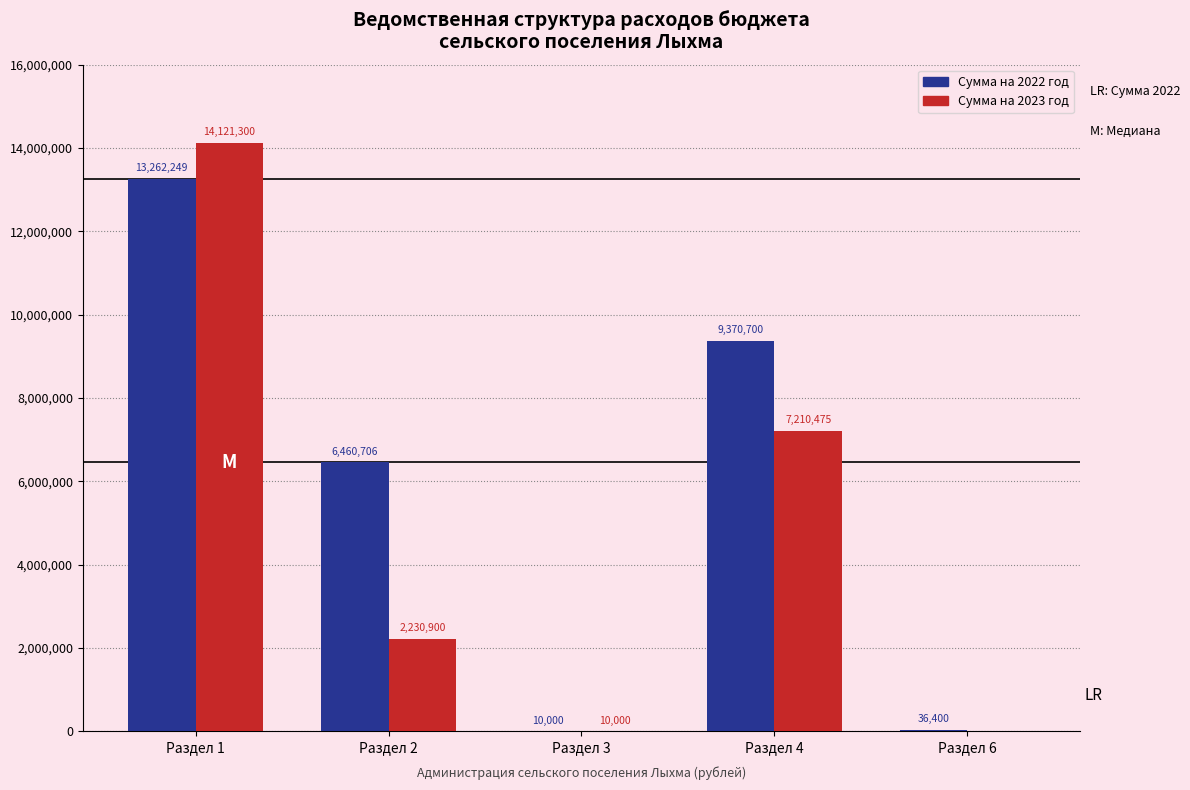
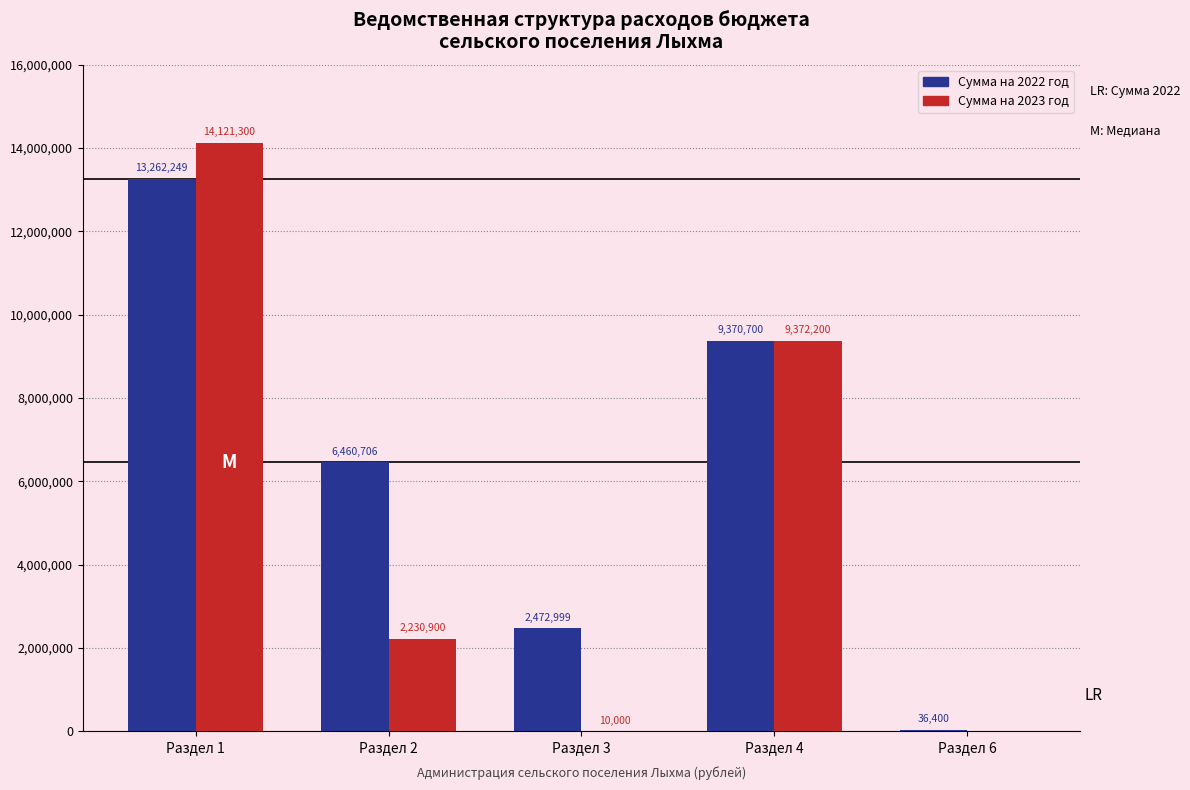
  {
    "Сумма на 2022 год": {
      "Раздел 1": "13,262,249",
      "Раздел 2": "6,460,706",
-     "Раздел 3": "10,000",
+     "Раздел 3": "2,472,999",
      "Раздел 4": "9,370,700",
      "Раздел 6": "36,400"
    },
    "Сумма на 2023 год": {
      "Раздел 1": "14,121,300",
      "Раздел 2": "2,230,900",
      "Раздел 3": "10,000",
-     "Раздел 4": "7,210,475"
+     "Раздел 4": "9,372,200"
    }
  }
